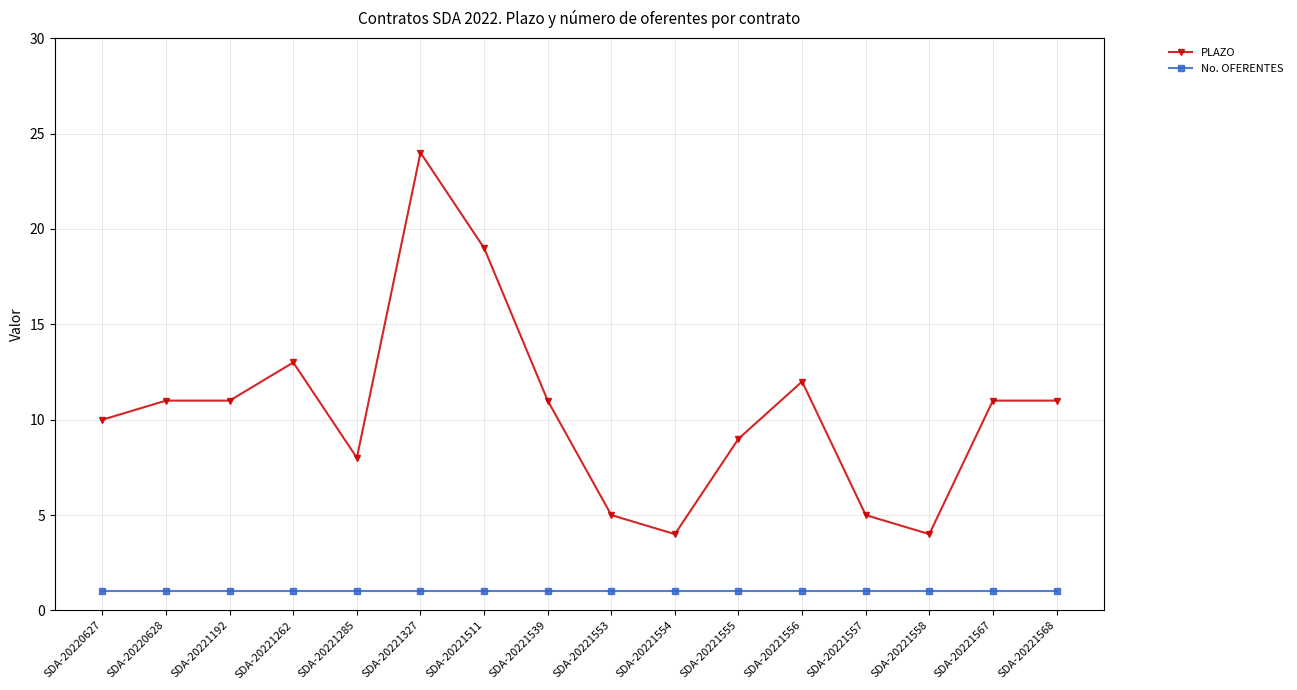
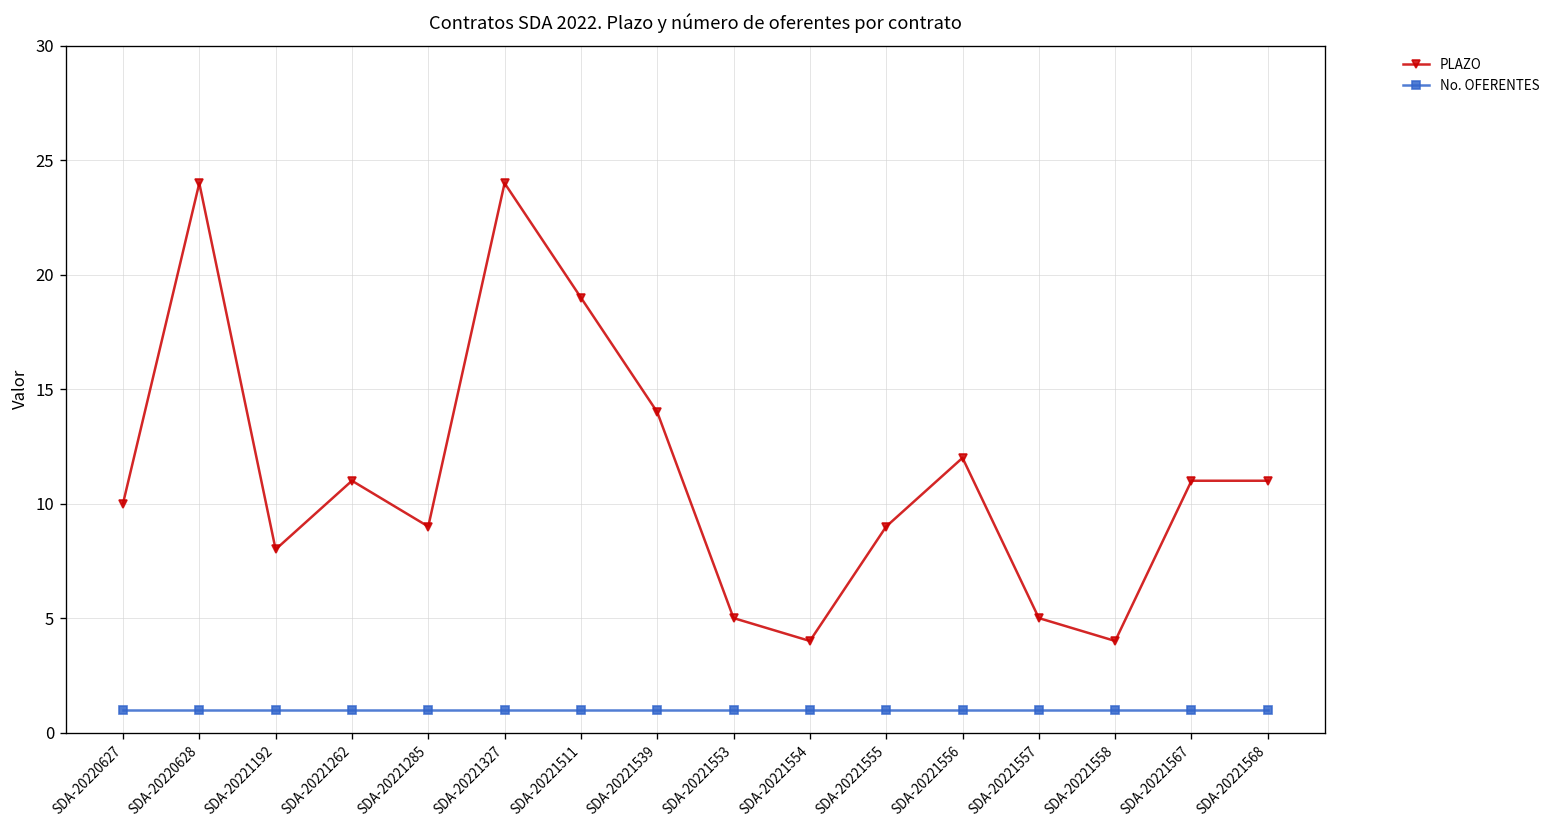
  {
    "PLAZO": {
      "SDA-20220627": 10,
-     "SDA-20220628": 11,
-     "SDA-20221192": 11,
-     "SDA-20221262": 13,
-     "SDA-20221285": 8,
+     "SDA-20220628": 24,
+     "SDA-20221192": 8,
+     "SDA-20221262": 11,
+     "SDA-20221285": 9,
      "SDA-20221327": 24,
      "SDA-20221511": 19,
-     "SDA-20221539": 11,
+     "SDA-20221539": 14,
      "SDA-20221553": 5,
      "SDA-20221554": 4,
      "SDA-20221555": 9,
      "SDA-20221556": 12,
      "SDA-20221557": 5,
      "SDA-20221558": 4,
      "SDA-20221567": 11,
      "SDA-20221568": 11
    },
    "No. OFERENTES": {
      "SDA-20220627": 1,
      "SDA-20220628": 1,
      "SDA-20221192": 1,
      "SDA-20221262": 1,
      "SDA-20221285": 1,
      "SDA-20221327": 1,
      "SDA-20221511": 1,
      "SDA-20221539": 1,
      "SDA-20221553": 1,
      "SDA-20221554": 1,
      "SDA-20221555": 1,
      "SDA-20221556": 1,
      "SDA-20221557": 1,
      "SDA-20221558": 1,
      "SDA-20221567": 1,
      "SDA-20221568": 1
    }
  }
